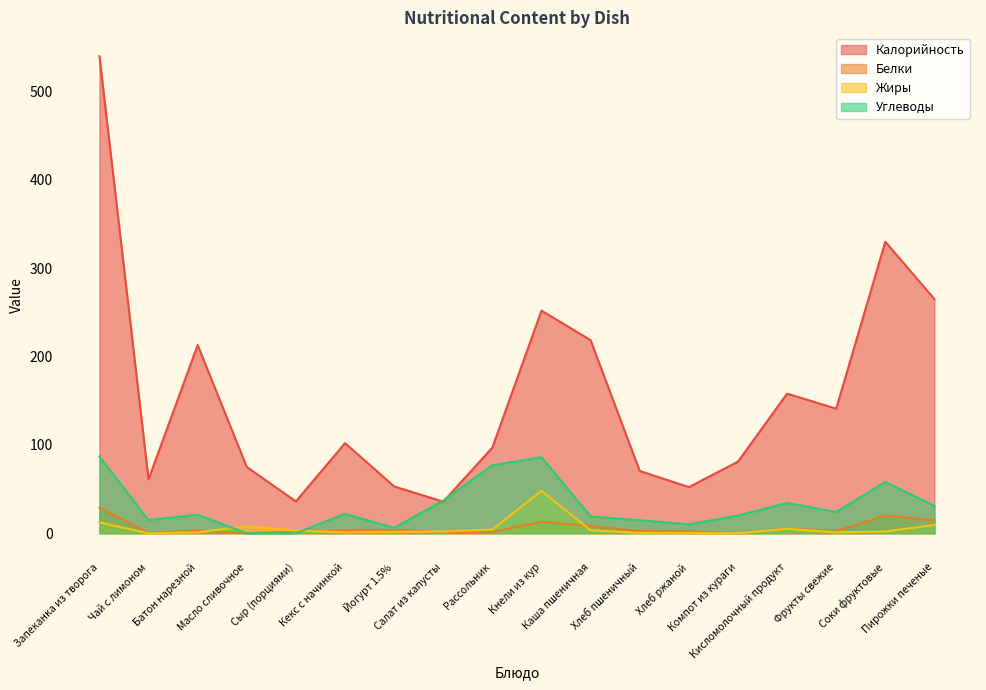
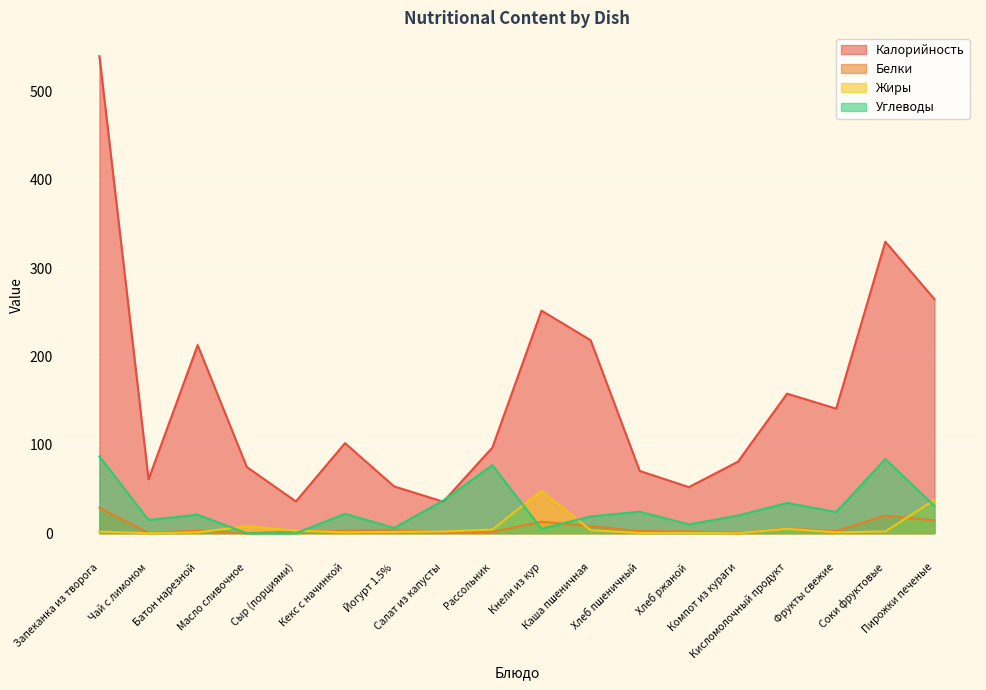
  {
    "Жиры": {
-     "Запеканка из творога": 10,
+     "Запеканка из творога": 0,
      "Масло сливочное": 10,
      "Кнели из кур": 50,
      "Каша пшеничная": 0,
      "Соки фруктовые": 0,
-     "Пирожки печеные": 10
+     "Пирожки печеные": 40
    },
    "Углеводы": {
      "Запеканка из творога": 90,
      "Чай с лимоном": 20,
      "Батон нарезной": 20,
      "Кекс с начинкой": 20,
      "Рассольник": 80,
-     "Кнели из кур": 90,
+     "Кнели из кур": 10,
      "Каша пшеничная": 20,
-     "Хлеб пшеничный": 10,
+     "Хлеб пшеничный": 20,
      "Хлеб ржаной": 10,
      "Компот из кураги": 20,
      "Кисломолочный продукт": 30,
      "Фрукты свежие": 20,
-     "Соки фруктовые": 60,
+     "Соки фруктовые": 80,
      "Пирожки печеные": 30
    }
  }
